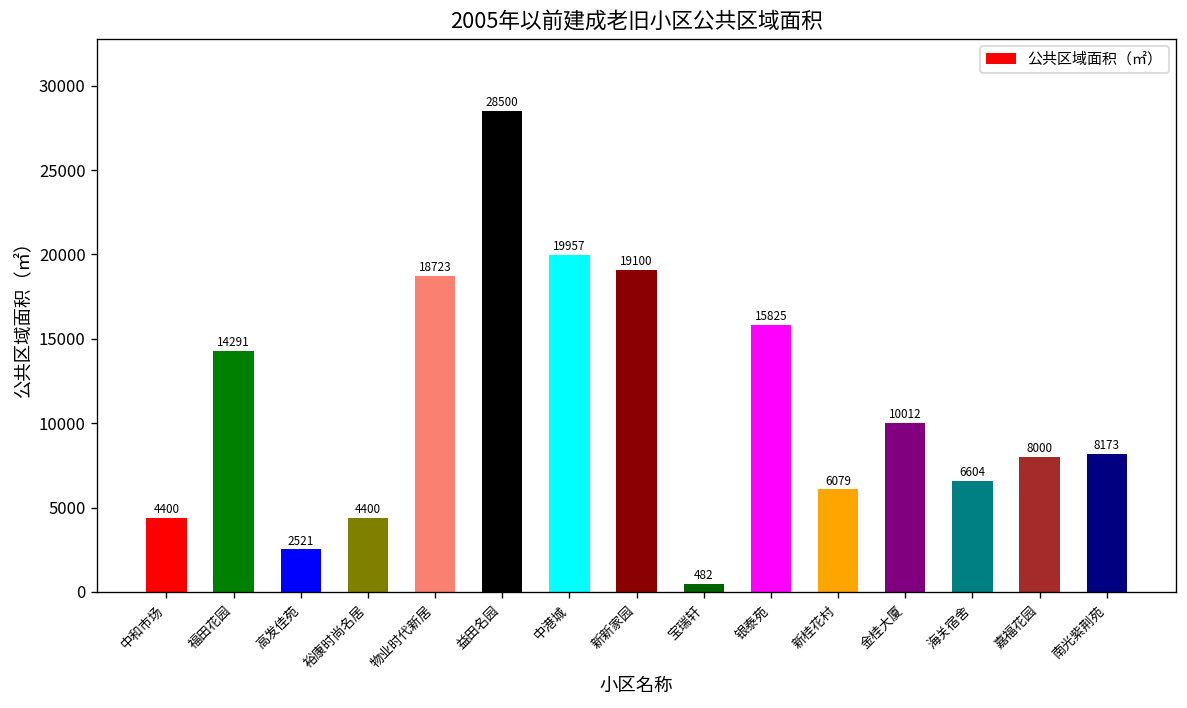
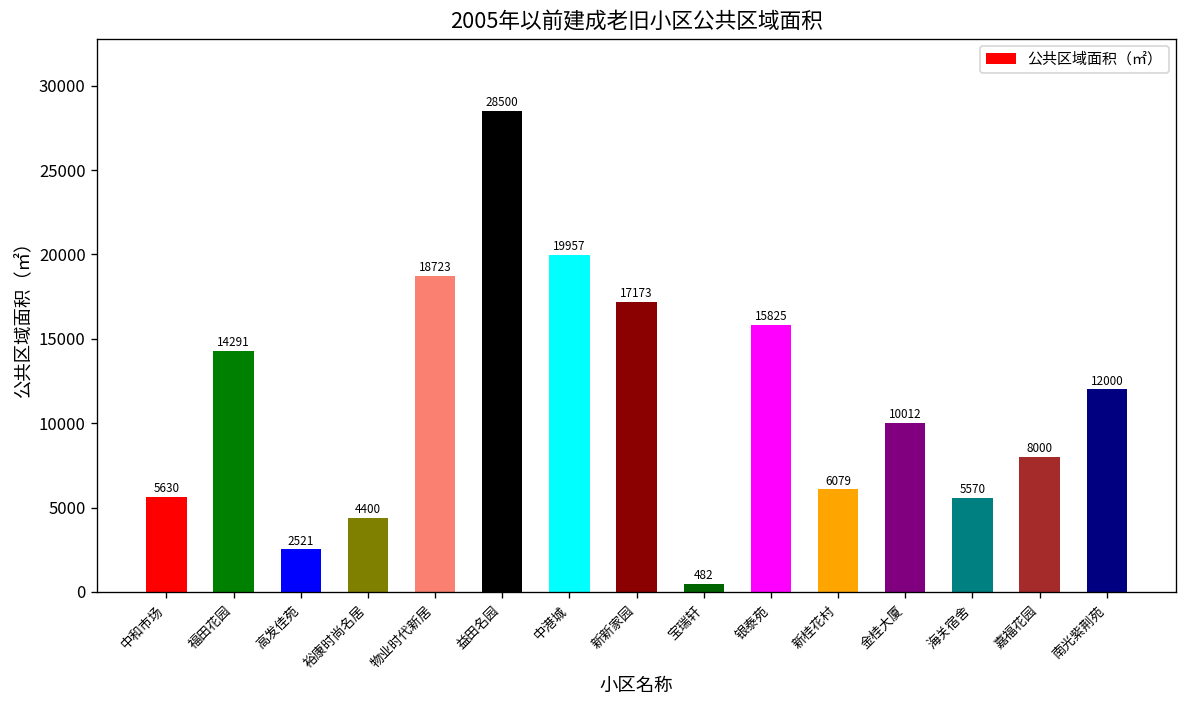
  {
-   "中和市场": 4400,
+   "中和市场": 5630,
    "福田花园": 14291,
    "高发佳苑": 2521,
    "裕康时尚名居": 4400,
    "物业时代新居": 18723,
    "益田名园": 28500,
    "中港城": 19957,
-   "新新家园": 19100,
+   "新新家园": 17173,
    "宝瑞轩": 482,
    "银泰苑": 15825,
    "新桂花村": 6079,
    "金桂大厦": 10012,
-   "海关宿舍": 6604,
+   "海关宿舍": 5570,
    "嘉福花园": 8000,
-   "南光紫荆苑": 8173
+   "南光紫荆苑": 12000
  }
